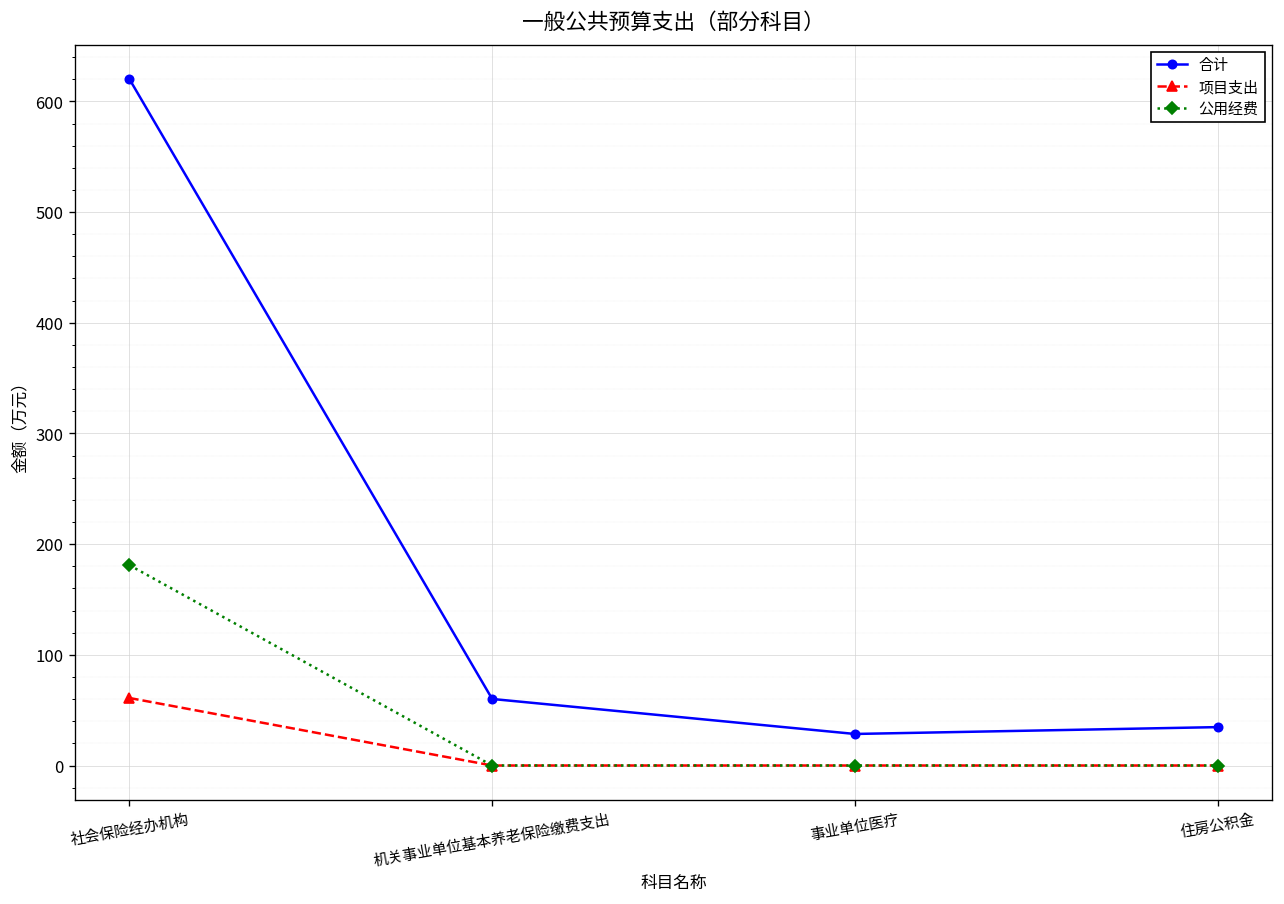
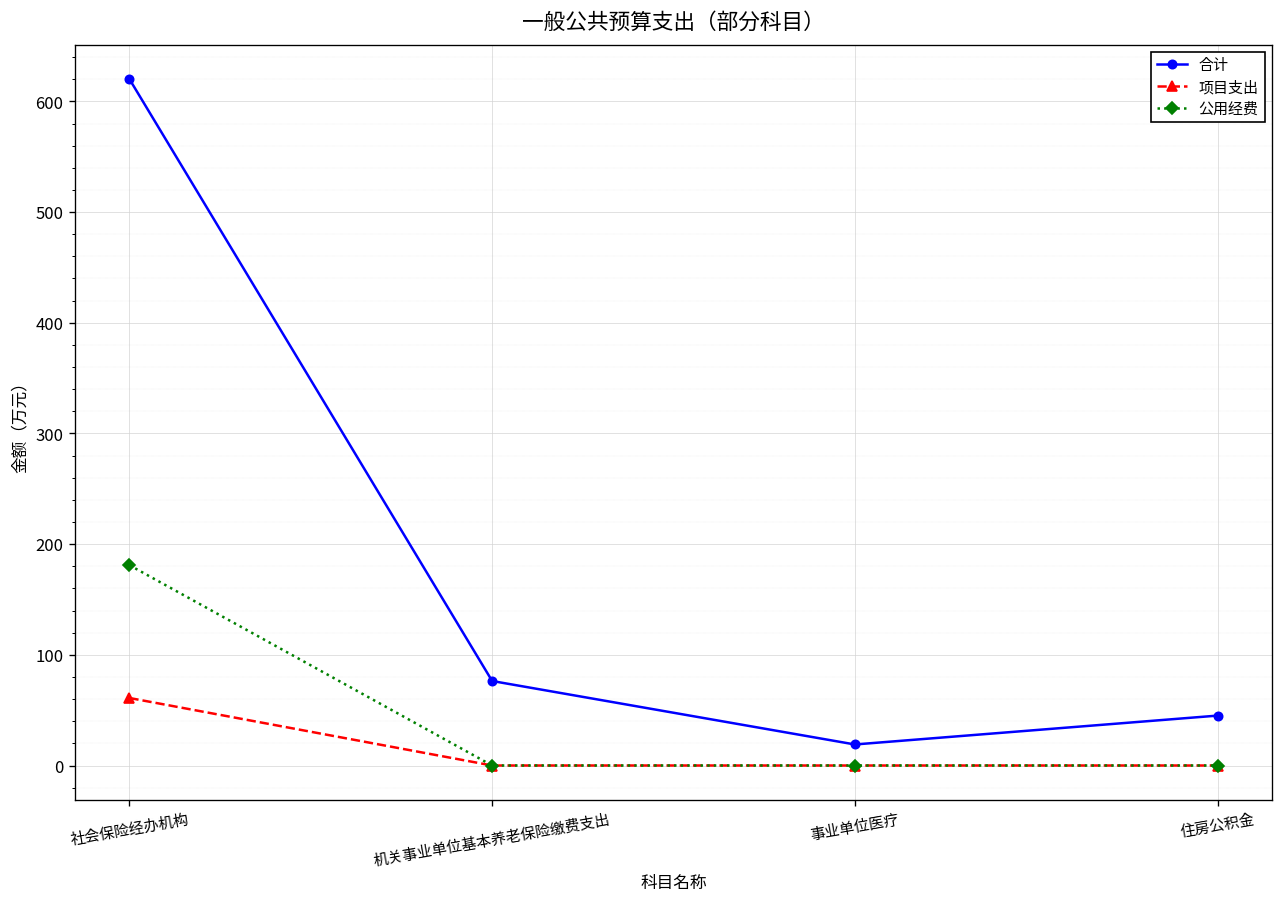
  {
    "合计": {
      "社会保险经办机构": 620,
-     "机关事业单位基本养老保险缴费支出": 60,
-     "事业单位医疗": 30,
-     "住房公积金": 30
+     "机关事业单位基本养老保险缴费支出": 80,
+     "事业单位医疗": 20,
+     "住房公积金": 50
    },
    "项目支出": {
      "社会保险经办机构": 60
    },
    "公用经费": {
      "社会保险经办机构": 180
    }
  }
